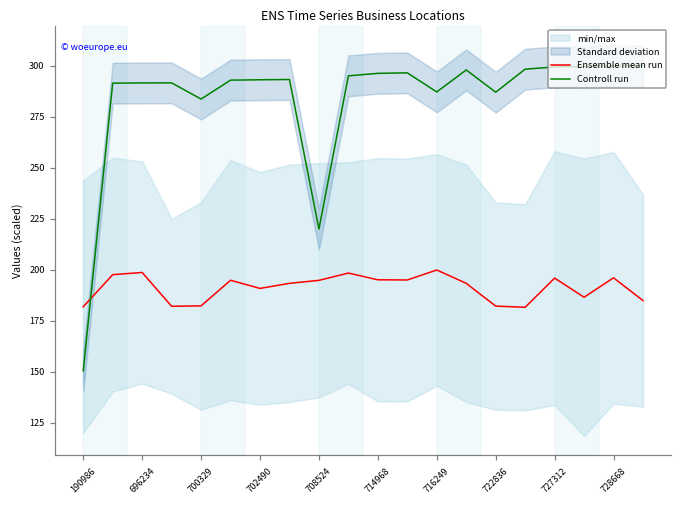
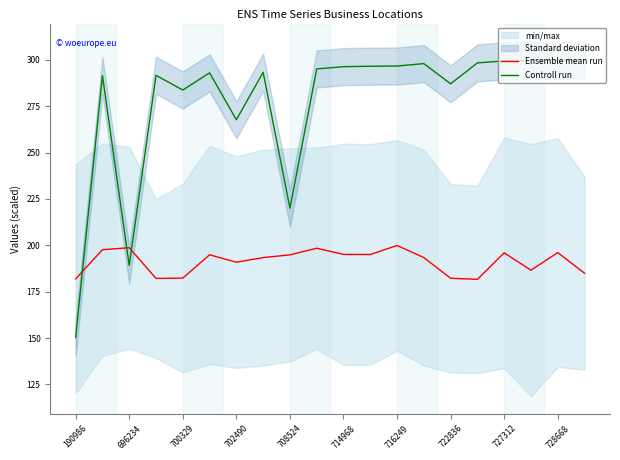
  {
    "Ensemble mean run": {
      "190986": 182,
      "700329": 182,
      "702490": 191,
      "708524": 195,
      "714968": 195,
      "716249": 200,
      "722836": 182,
      "727312": 196,
      "728668": 196
    },
    "Controll run": {
      "190986": 150,
-     "696234": 292,
+     "696234": 189,
      "700329": 284,
-     "702490": 293,
+     "702490": 268,
      "708524": 220,
      "714968": 296,
-     "716249": 287,
+     "716249": 297,
      "722836": 287
    }
  }
